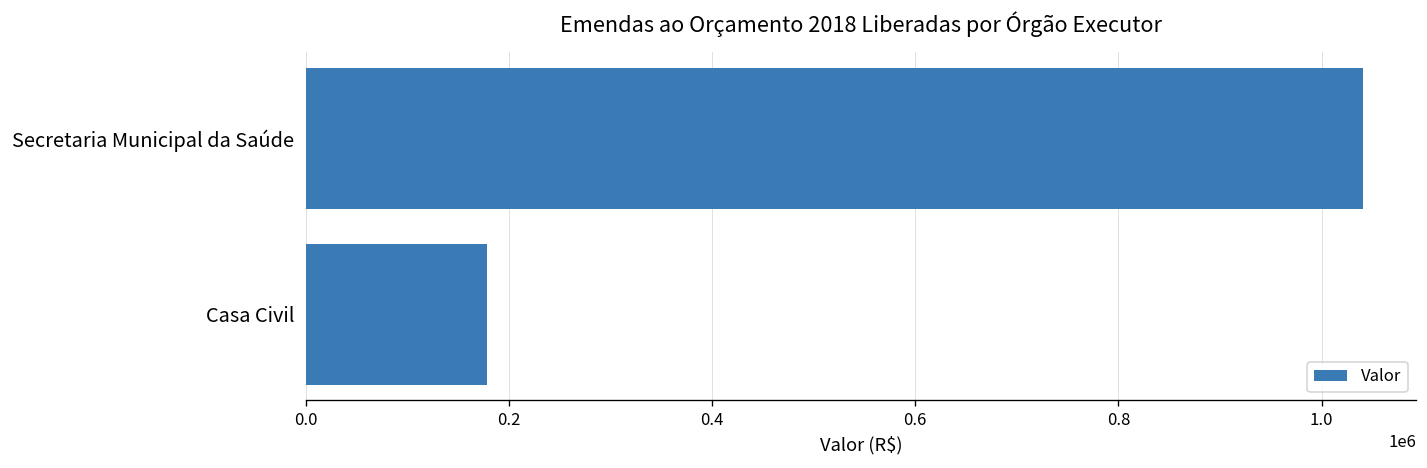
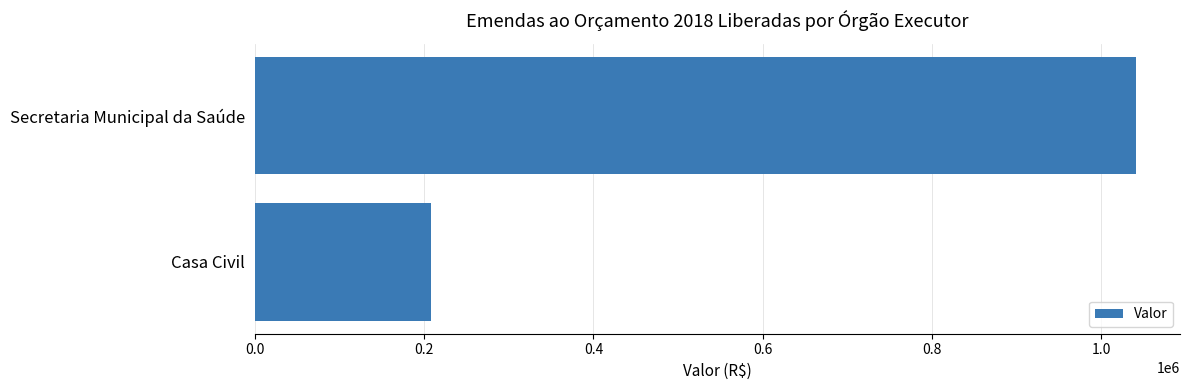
  {
    "Secretaria Municipal da Saúde": 1040000,
-   "Casa Civil": 180000
+   "Casa Civil": 210000
  }
